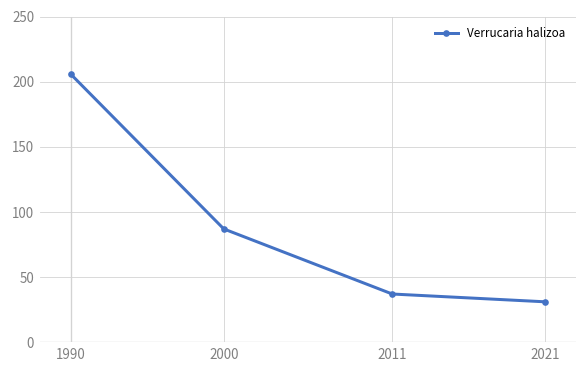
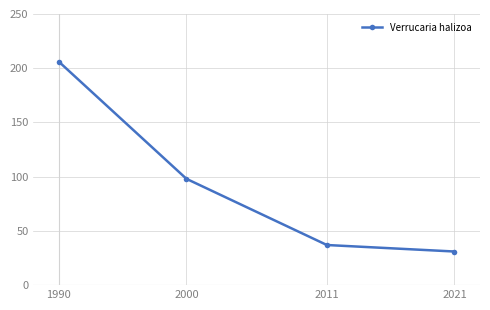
  {
    "1990": 206,
-   "2000": 87,
+   "2000": 98,
    "2011": 37,
    "2021": 31
  }
